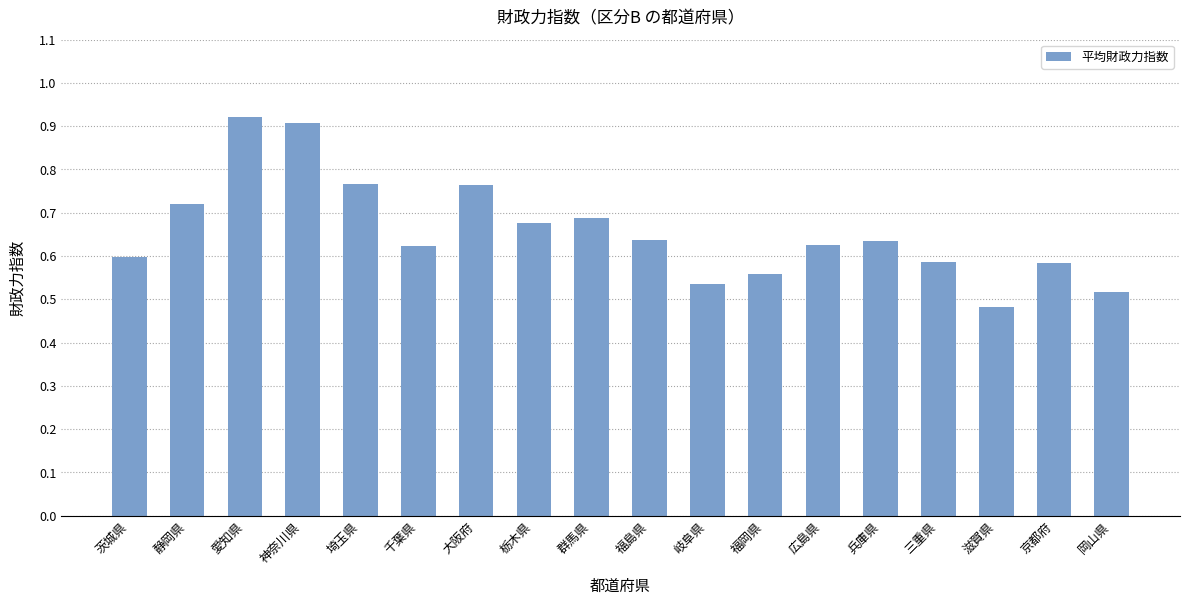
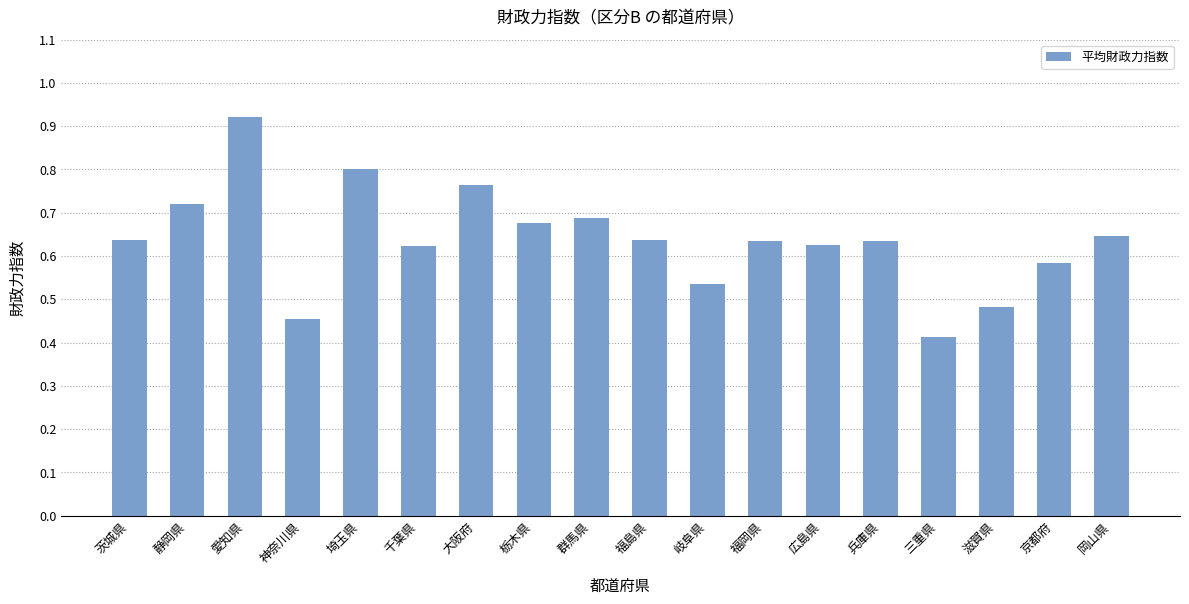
  {
-   "茨城県": 0.60,
+   "茨城県": 0.64,
    "静岡県": 0.72,
    "愛知県": 0.92,
-   "神奈川県": 0.91,
-   "埼玉県": 0.77,
+   "神奈川県": 0.45,
+   "埼玉県": 0.80,
    "千葉県": 0.62,
    "大阪府": 0.77,
    "栃木県": 0.68,
    "群馬県": 0.69,
    "福島県": 0.64,
    "岐阜県": 0.53,
-   "福岡県": 0.56,
+   "福岡県": 0.63,
    "広島県": 0.62,
    "兵庫県": 0.63,
-   "三重県": 0.59,
+   "三重県": 0.41,
    "滋賀県": 0.48,
    "京都府": 0.58,
-   "岡山県": 0.52
+   "岡山県": 0.65
  }
